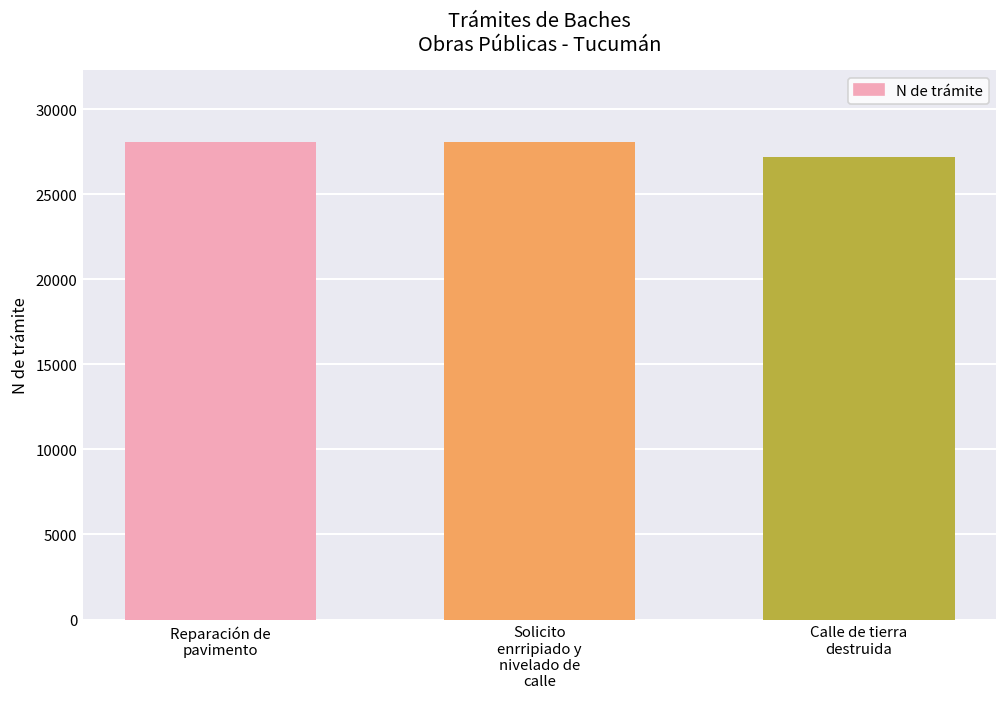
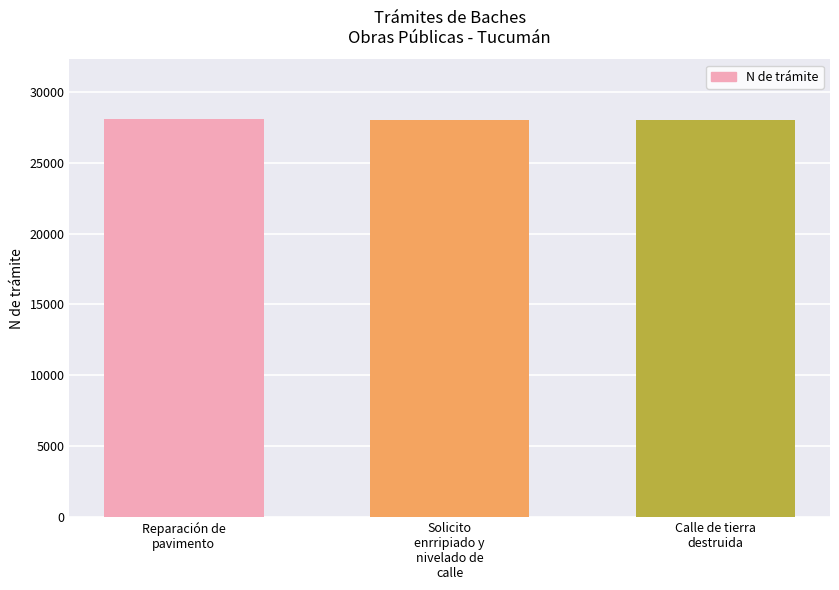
  {
    "Reparación de pavimento": 28100,
    "Solicito enrripiado y nivelado de calle": 28000,
-   "Calle de tierra destruida": 27200
+   "Calle de tierra destruida": 28000
  }
